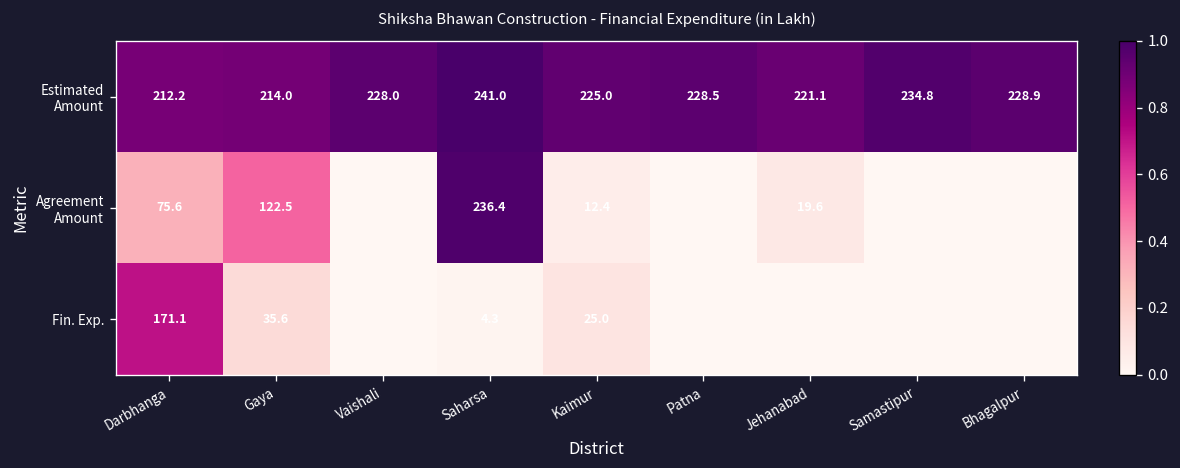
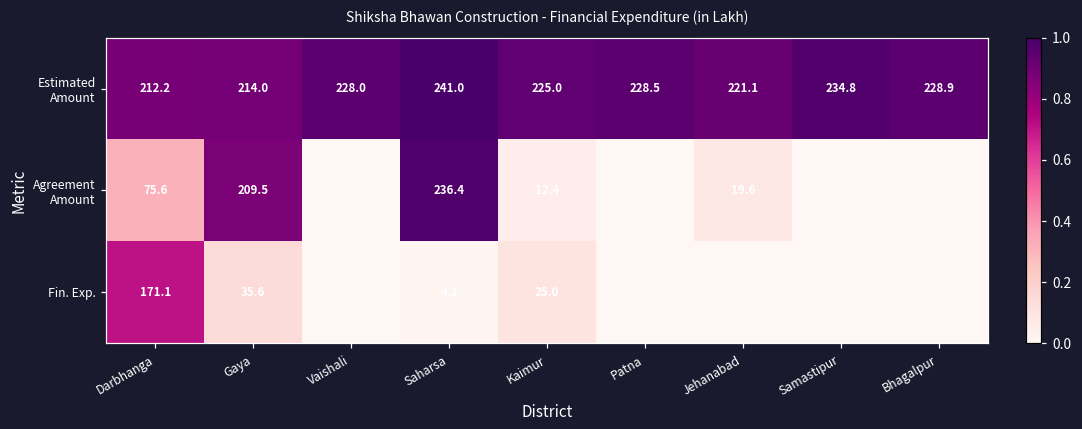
  {
    "Estimated Amount": {
      "Darbhanga": 212.2,
      "Gaya": 214.0,
      "Vaishali": 228.0,
      "Saharsa": 241.0,
      "Kaimur": 225.0,
      "Patna": 228.5,
      "Jehanabad": 221.1,
      "Samastipur": 234.8,
      "Bhagalpur": 228.9
    },
    "Agreement Amount": {
      "Darbhanga": 75.6,
-     "Gaya": 122.5,
+     "Gaya": 209.5,
      "Saharsa": 236.4
    },
    "Fin. Exp.": {
      "Darbhanga": 171.1
    }
  }
